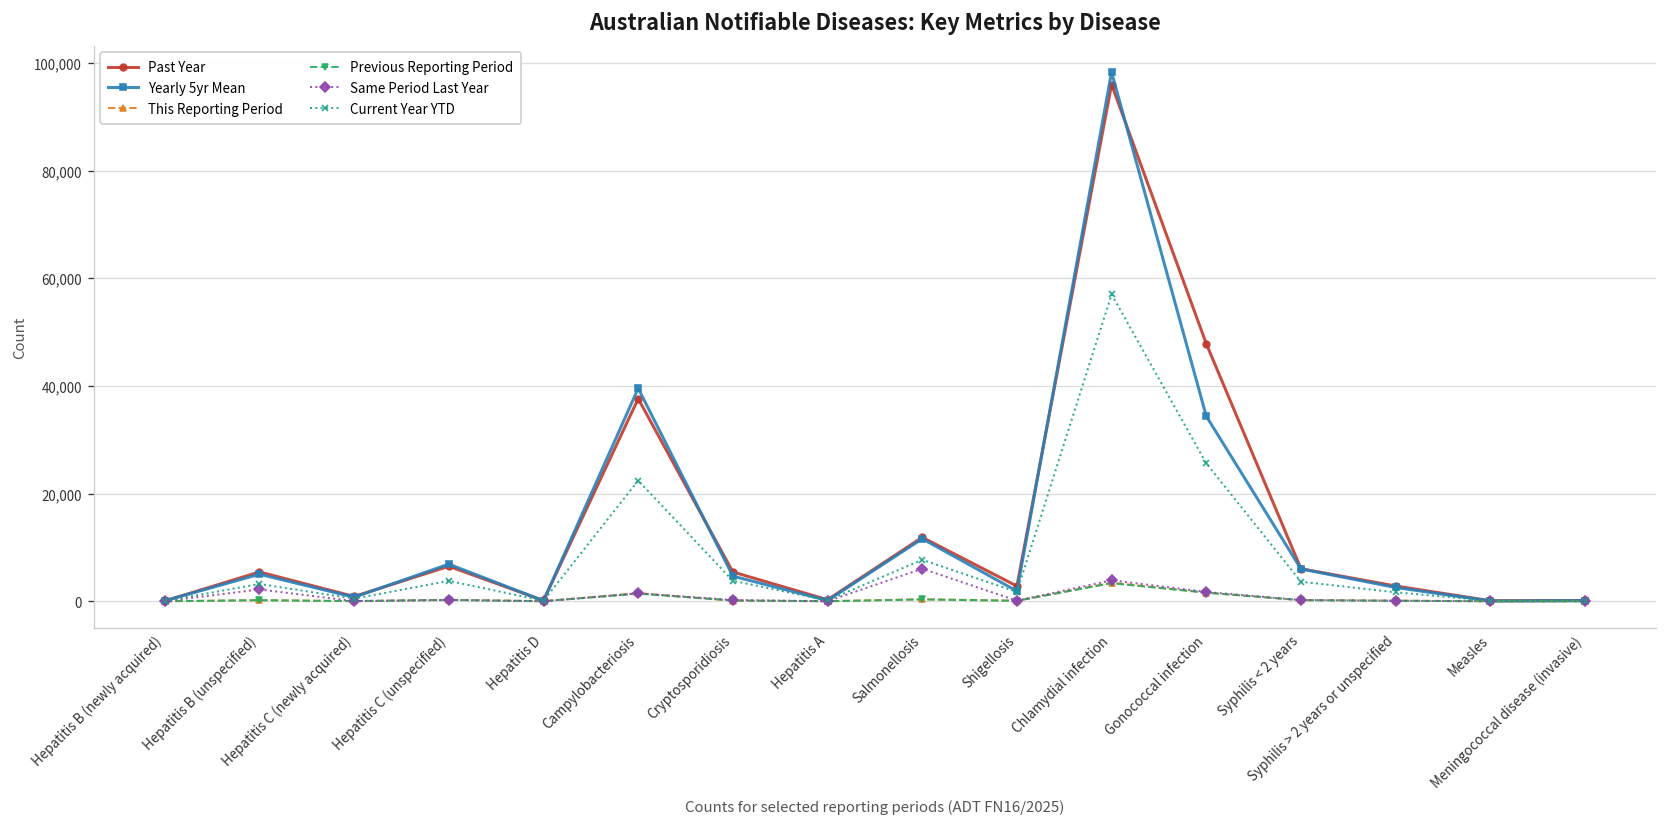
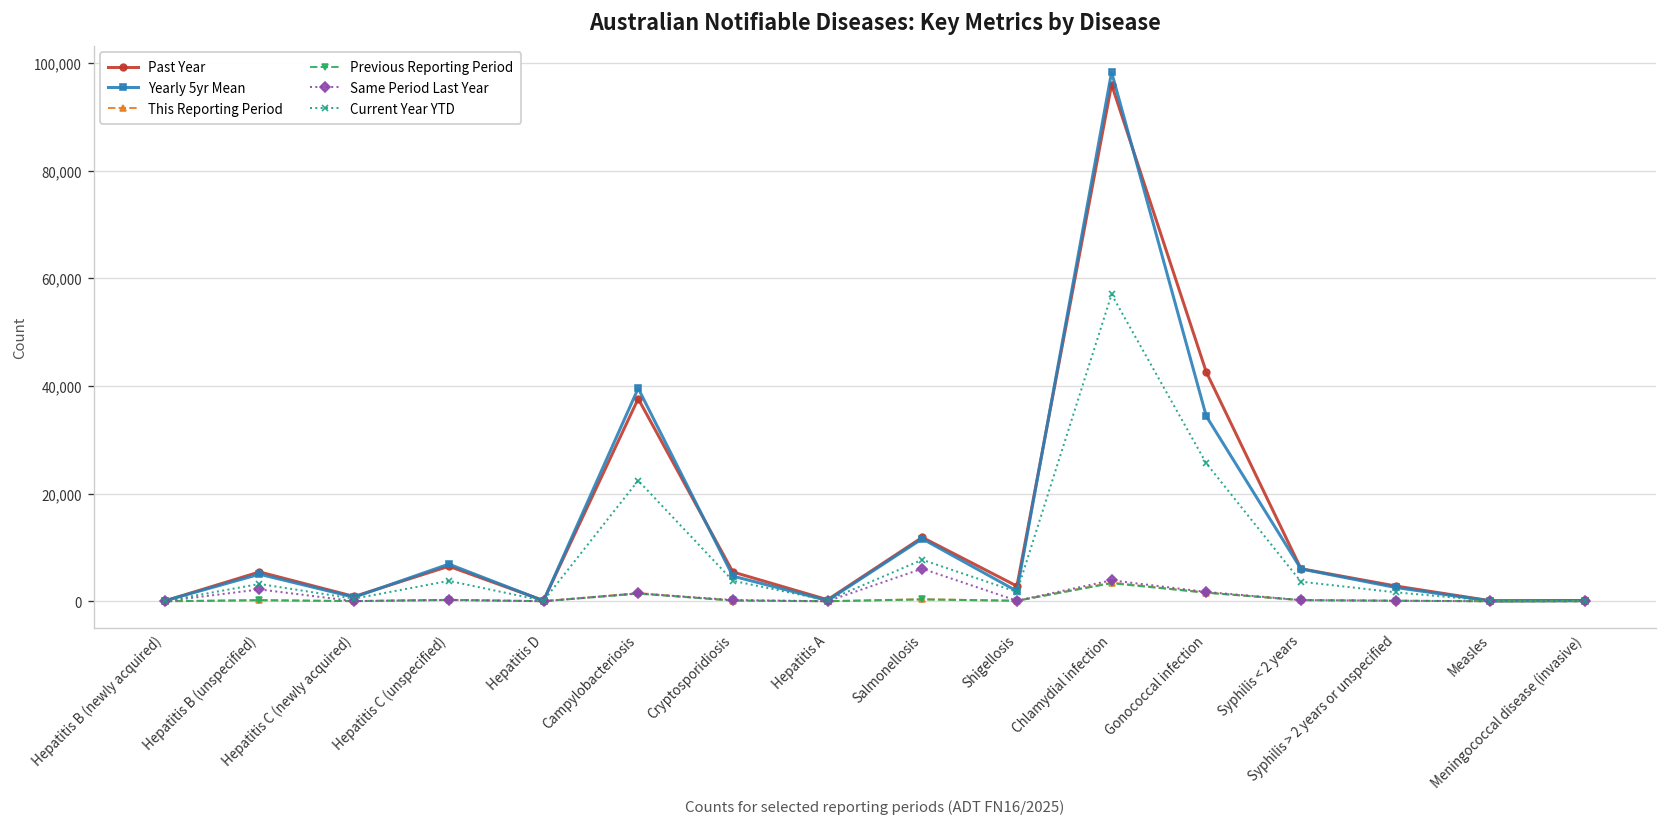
  {
    "Past Year": {
      "Campylobacteriosis": "38,000",
      "Cryptosporidiosis": "5,000",
      "Shigellosis": "3,000",
      "Chlamydial infection": "96,000",
-     "Gonococcal infection": "48,000"
+     "Gonococcal infection": "43,000"
    },
    "Yearly 5yr Mean": {
      "Campylobacteriosis": "40,000",
      "Cryptosporidiosis": "5,000",
      "Chlamydial infection": "98,000",
      "Gonococcal infection": "34,000"
    },
    "Same Period Last Year": {
      "Hepatitis B (unspecified)": "2,000",
      "Salmonellosis": "6,000"
    }
  }
